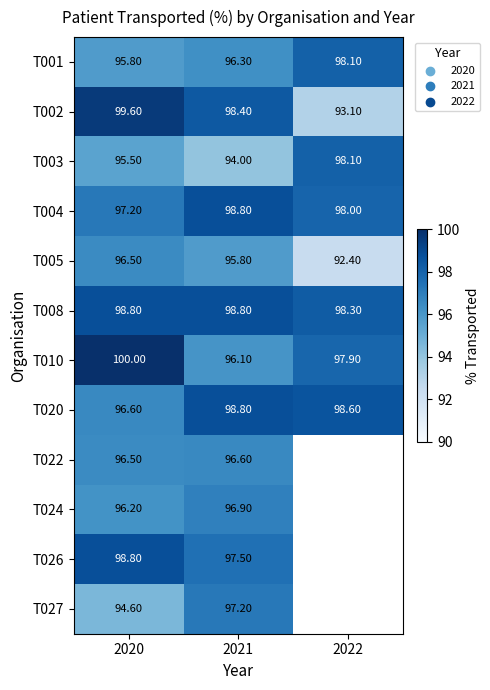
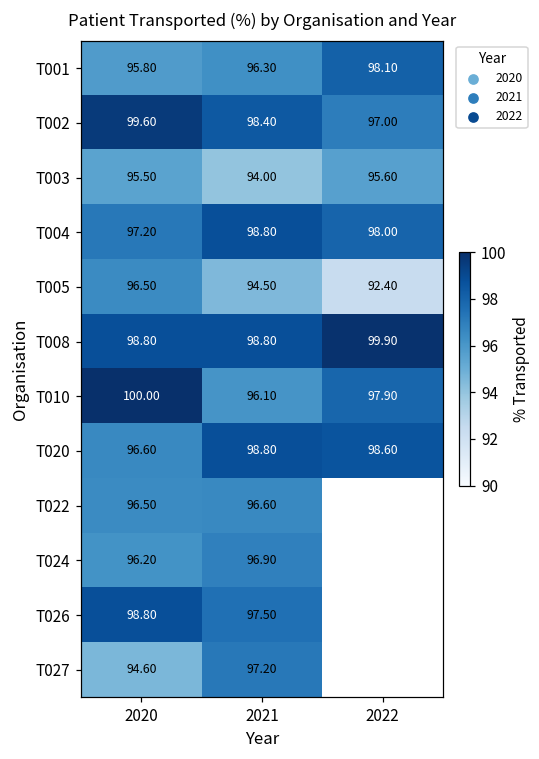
  {
    "T001": {
      "2020": 95.80,
      "2021": 96.30,
      "2022": 98.10
    },
    "T002": {
      "2020": 99.60,
      "2021": 98.40,
-     "2022": 93.10
+     "2022": 97.00
    },
    "T003": {
      "2020": 95.50,
      "2021": 94.00,
-     "2022": 98.10
+     "2022": 95.60
    },
    "T004": {
      "2020": 97.20,
      "2021": 98.80,
      "2022": 98.00
    },
    "T005": {
      "2020": 96.50,
-     "2021": 95.80,
+     "2021": 94.50,
      "2022": 92.40
    },
    "T008": {
      "2020": 98.80,
      "2021": 98.80,
-     "2022": 98.30
+     "2022": 99.90
    },
    "T010": {
      "2020": 100.00,
      "2021": 96.10,
      "2022": 97.90
    },
    "T020": {
      "2020": 96.60,
      "2021": 98.80,
      "2022": 98.60
    },
    "T022": {
      "2020": 96.50,
      "2021": 96.60
    },
    "T024": {
      "2020": 96.20,
      "2021": 96.90
    },
    "T026": {
      "2020": 98.80,
      "2021": 97.50
    },
    "T027": {
      "2020": 94.60,
      "2021": 97.20
    }
  }
